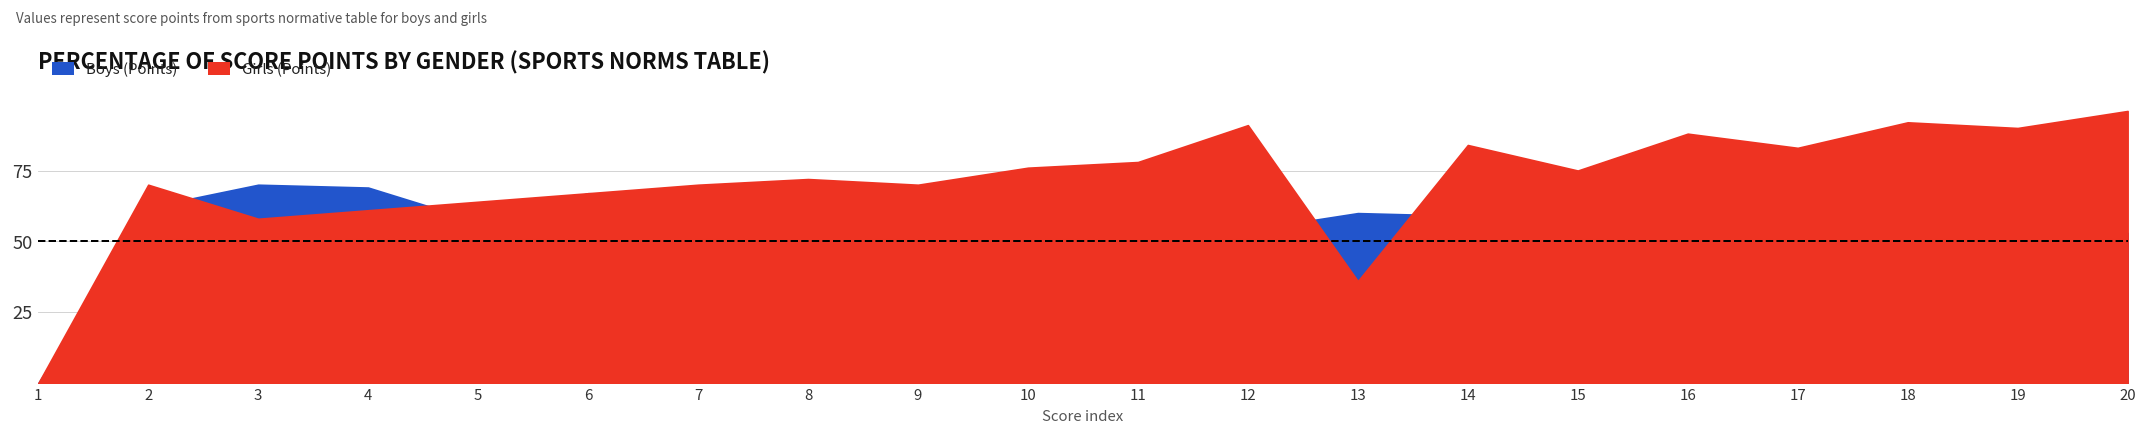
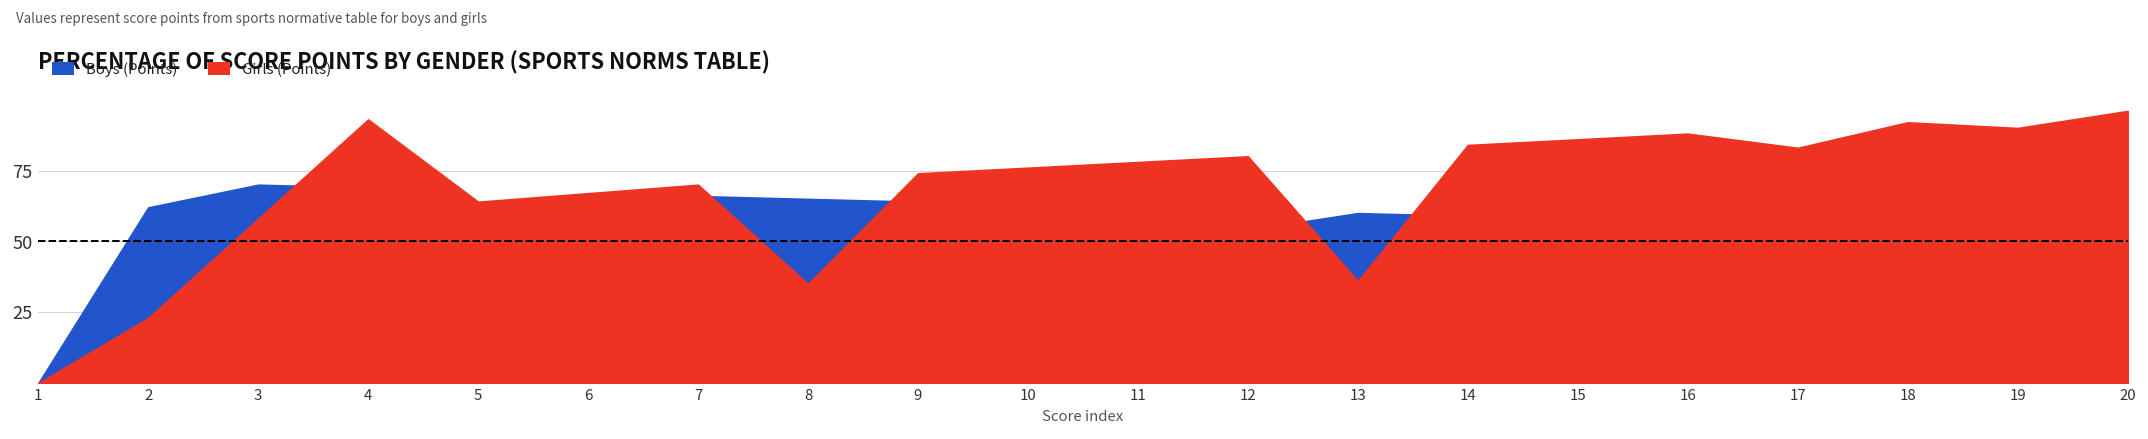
  {
    "Boys (Points)": {
      "3": 70,
-     "8": 57,
+     "8": 65,
      "13": 60
    },
    "Girls (Points)": {
-     "2": 70,
+     "2": 23,
      "3": 58,
-     "4": 61,
+     "4": 93,
      "5": 64,
      "7": 70,
-     "8": 72,
-     "9": 70,
+     "8": 35,
+     "9": 74,
      "10": 76,
      "11": 78,
-     "12": 91,
+     "12": 80,
      "13": 36,
      "14": 84,
-     "15": 75,
+     "15": 86,
      "16": 88,
      "17": 83,
      "18": 92,
      "19": 90,
      "20": 96
    }
  }
